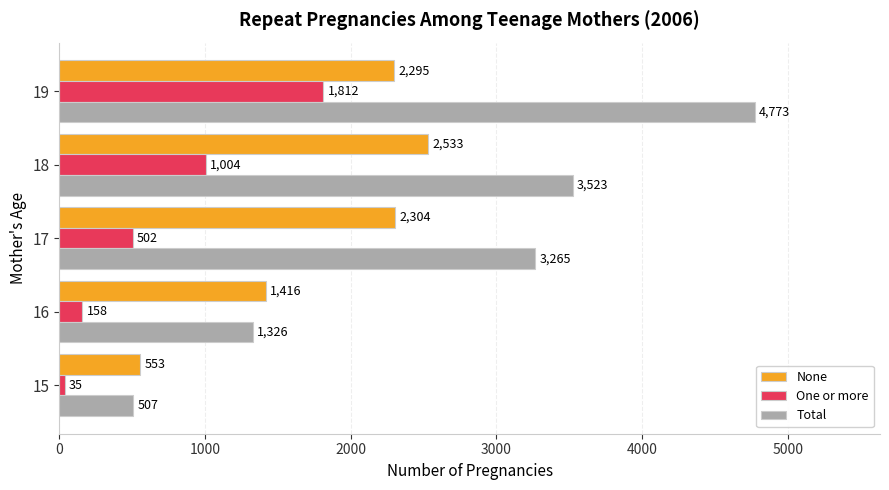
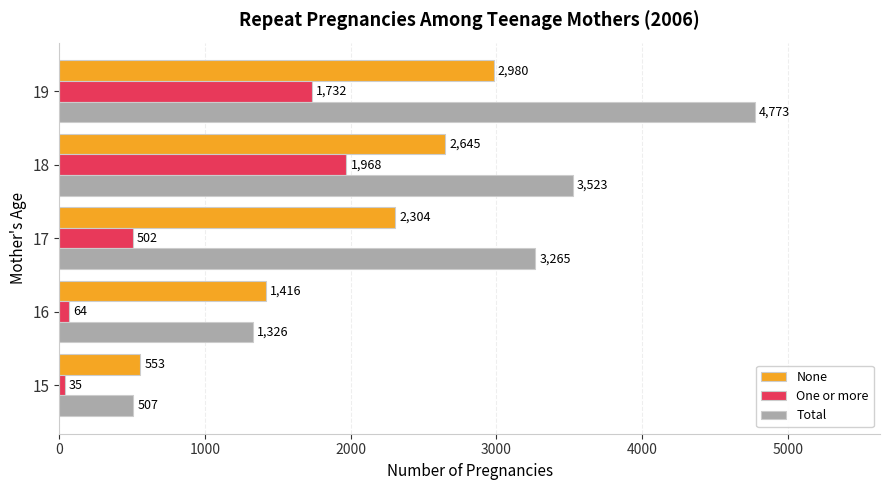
  {
    "None": {
-     "19": "2,295",
-     "18": "2,533",
+     "19": "2,980",
+     "18": "2,645",
      "17": "2,304",
      "16": "1,416",
      "15": "553"
    },
    "One or more": {
-     "19": "1,812",
-     "18": "1,004",
+     "19": "1,732",
+     "18": "1,968",
      "17": "502",
-     "16": "158",
+     "16": "64",
      "15": "35"
    },
    "Total": {
      "19": "4,773",
      "18": "3,523",
      "17": "3,265",
      "16": "1,326",
      "15": "507"
    }
  }
